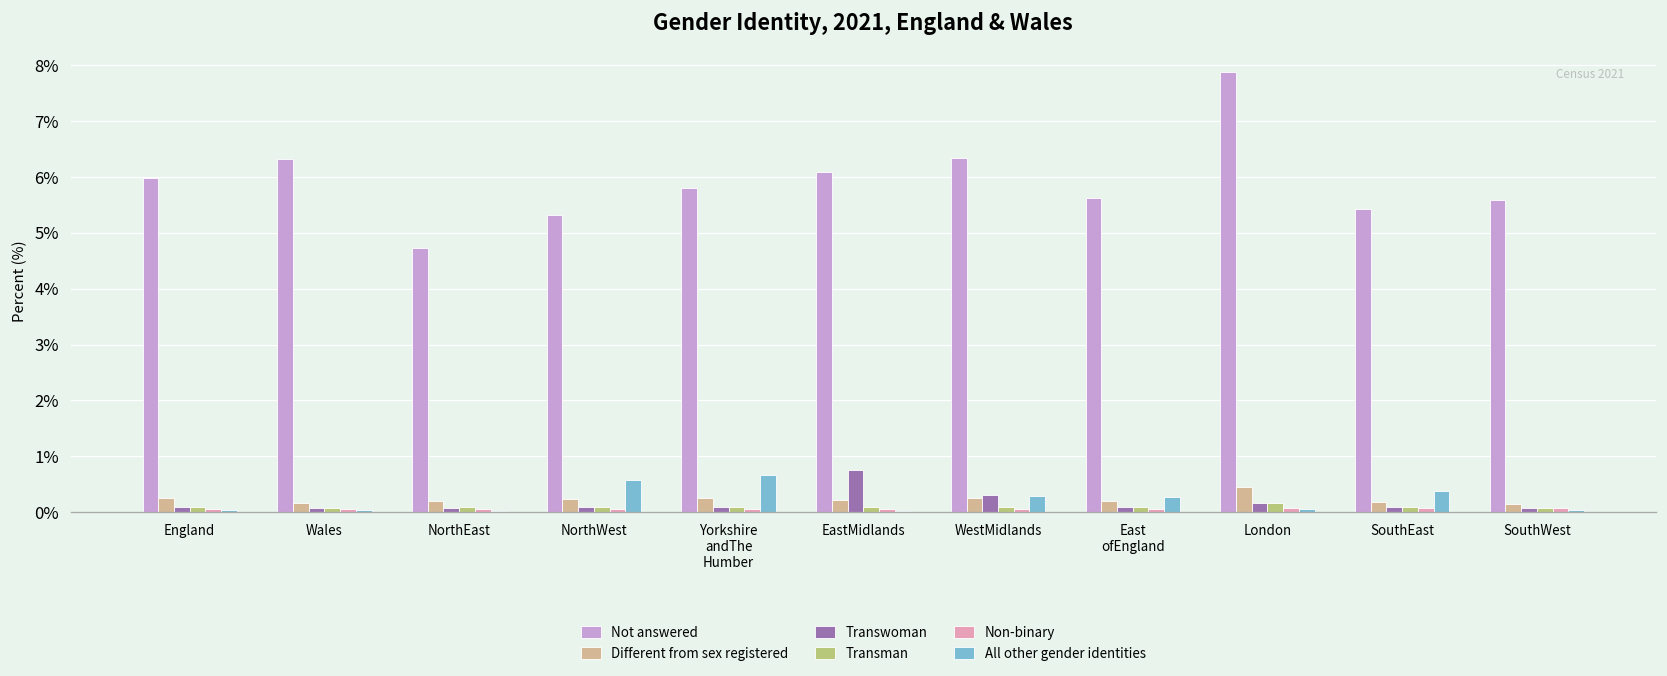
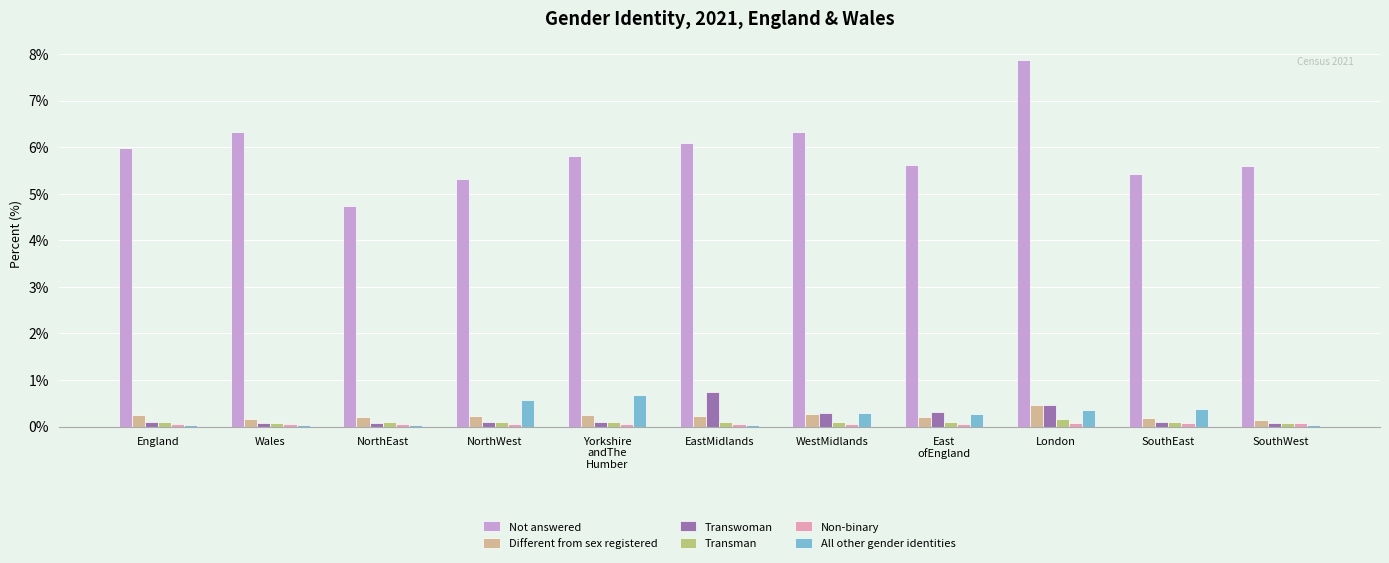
  {
    "Transwoman": {
      "England": "0.1%",
      "Wales": "0.1%",
      "NorthEast": "0.1%",
      "NorthWest": "0.1%",
      "Yorkshire andThe Humber": "0.1%",
      "EastMidlands": "0.8%",
      "WestMidlands": "0.3%",
-     "East ofEngland": "0.1%",
-     "London": "0.2%",
+     "East ofEngland": "0.3%",
+     "London": "0.5%",
      "SouthEast": "0.1%",
      "SouthWest": "0.1%"
    },
    "All other gender identities": {
      "NorthWest": "0.6%",
      "Yorkshire andThe Humber": "0.7%",
      "WestMidlands": "0.3%",
      "East ofEngland": "0.3%",
-     "London": "0.1%",
+     "London": "0.4%",
      "SouthEast": "0.4%"
    }
  }
